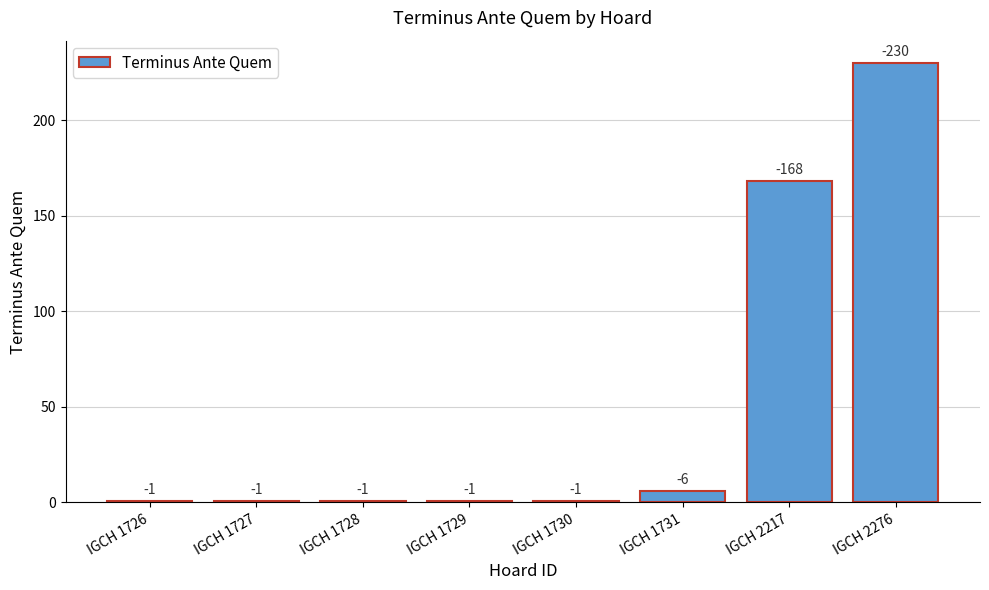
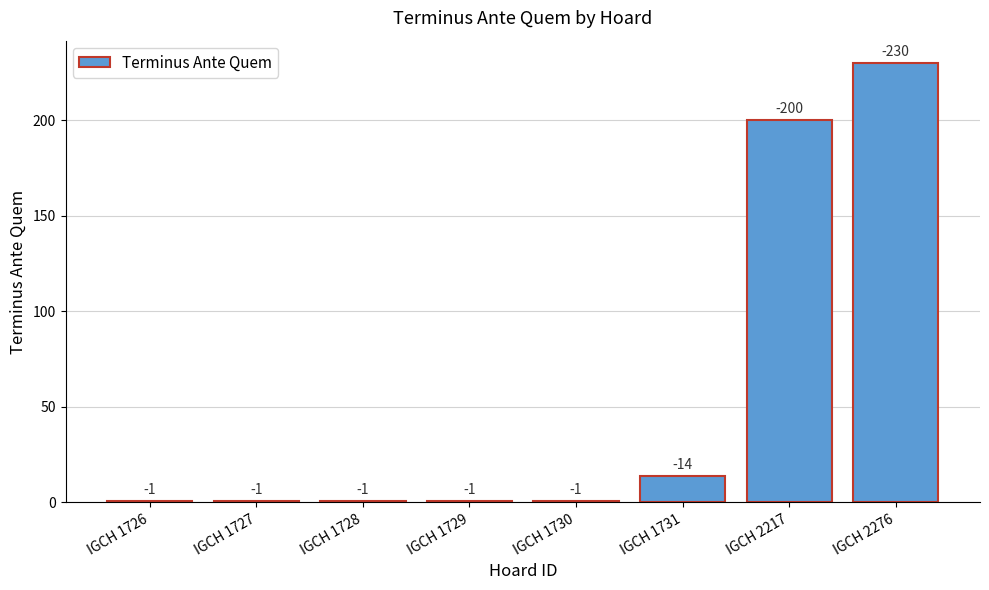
  {
-   "IGCH 1731": -6,
-   "IGCH 2217": -168
+   "IGCH 1731": -14,
+   "IGCH 2217": -200
  }
